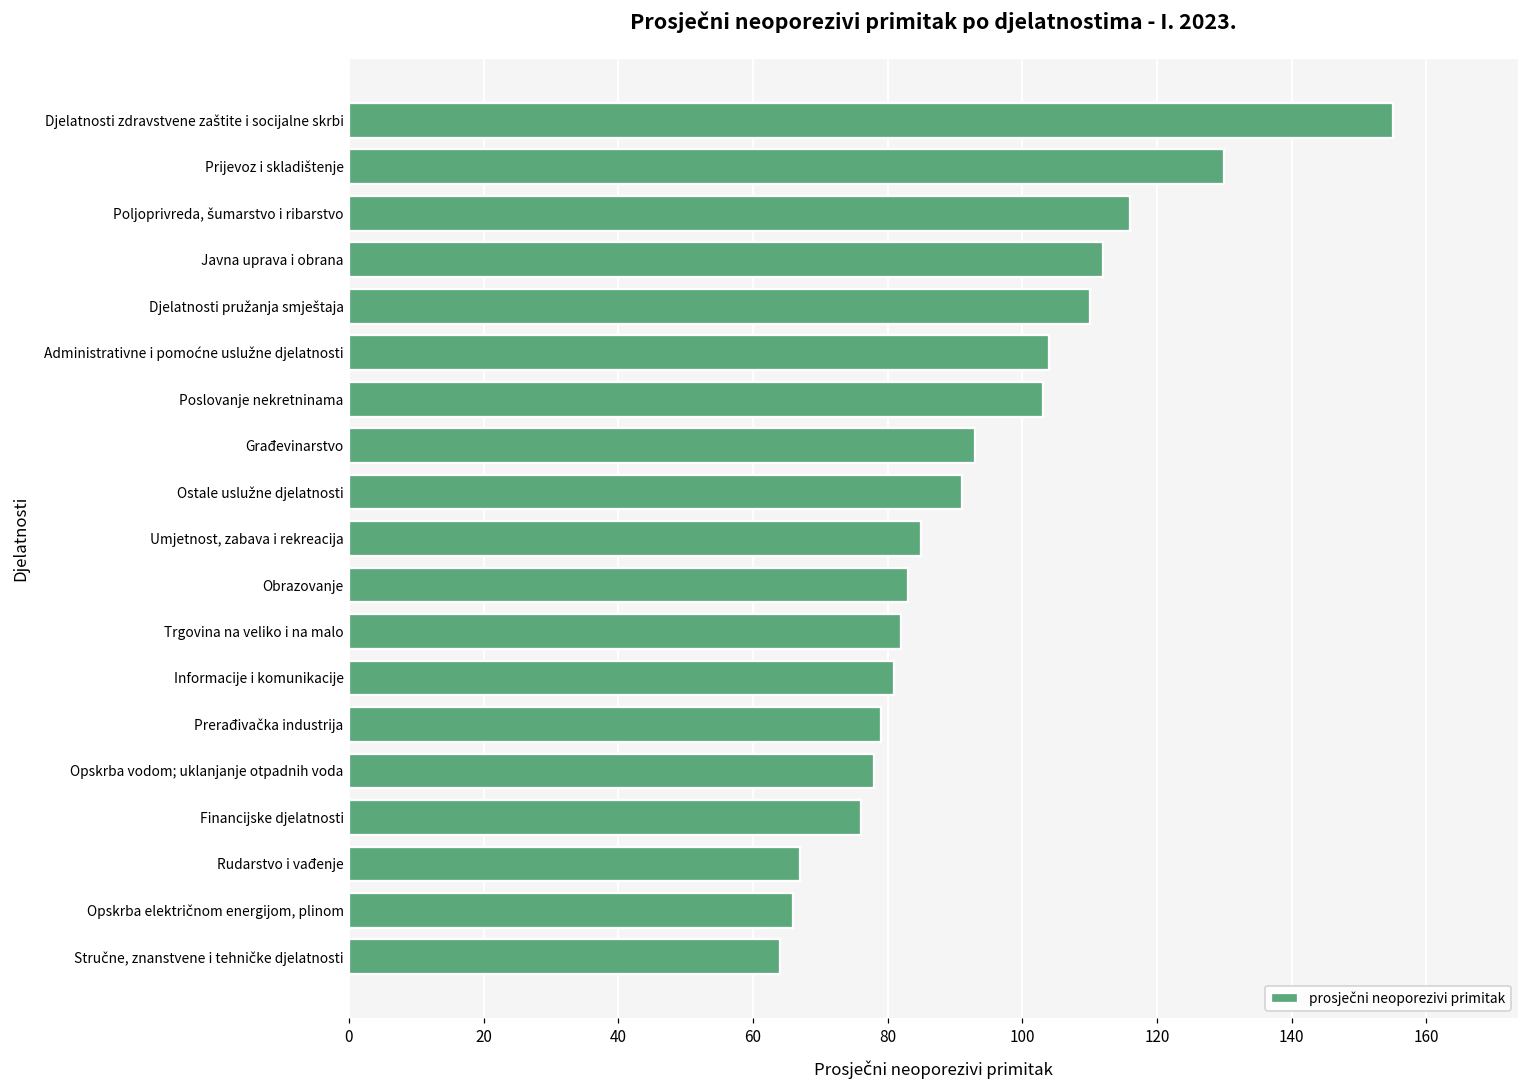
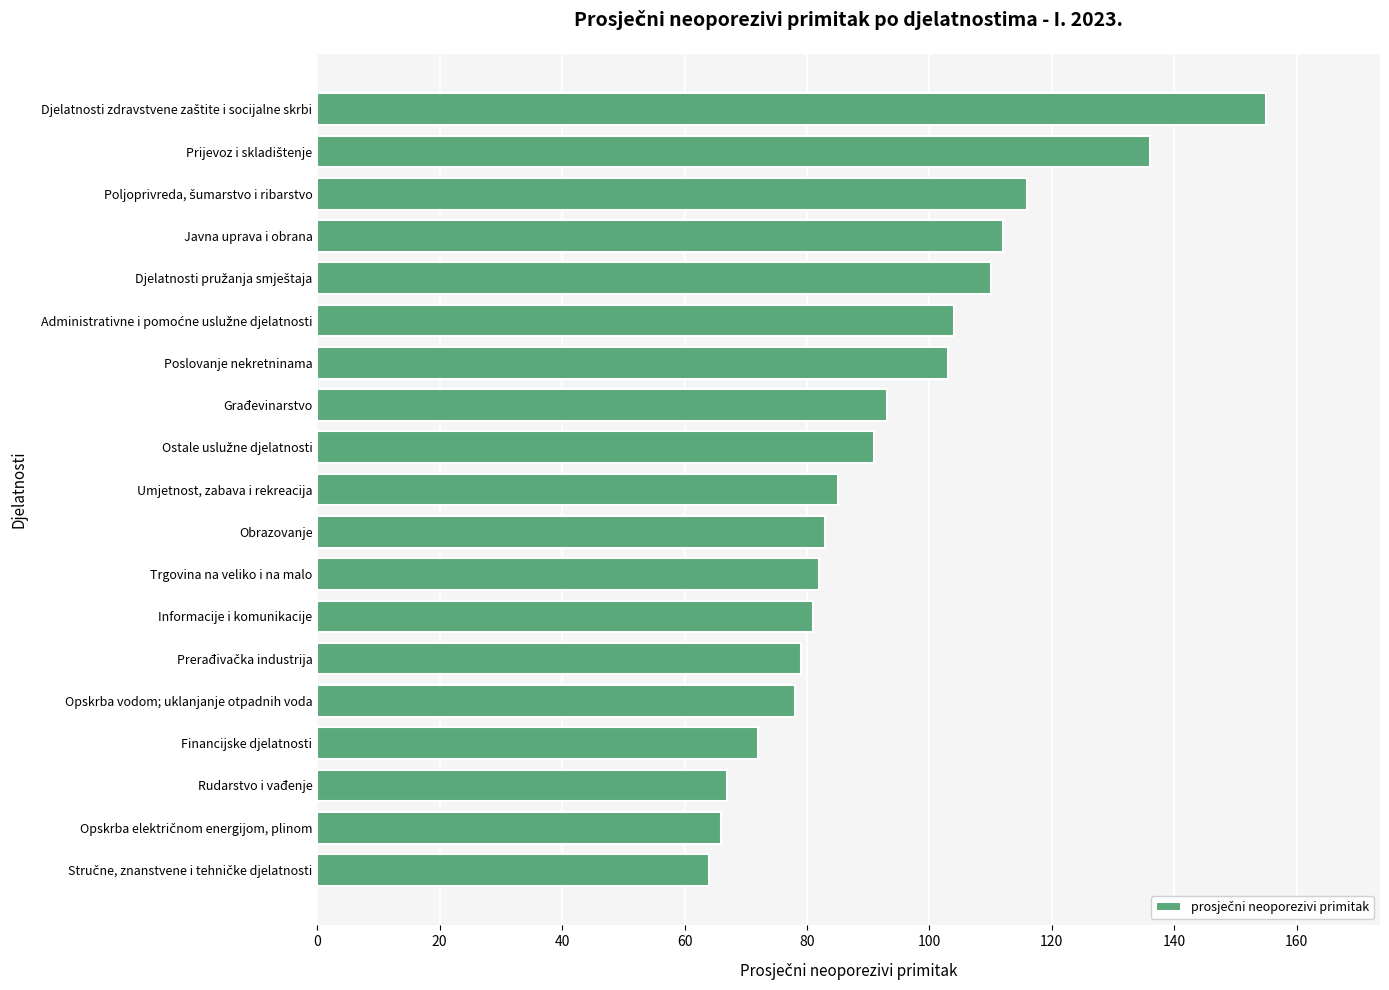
  {
    "Djelatnosti zdravstvene zaštite i socijalne skrbi": 155,
-   "Prijevoz i skladištenje": 130,
+   "Prijevoz i skladištenje": 136,
    "Poljoprivreda, šumarstvo i ribarstvo": 116,
    "Javna uprava i obrana": 112,
    "Djelatnosti pružanja smještaja": 110,
    "Administrativne i pomoćne uslužne djelatnosti": 104,
    "Poslovanje nekretninama": 103,
    "Građevinarstvo": 93,
    "Ostale uslužne djelatnosti": 91,
    "Umjetnost, zabava i rekreacija": 85,
    "Obrazovanje": 83,
    "Trgovina na veliko i na malo": 82,
    "Informacije i komunikacije": 81,
    "Prerađivačka industrija": 79,
    "Opskrba vodom; uklanjanje otpadnih voda": 78,
-   "Financijske djelatnosti": 76,
+   "Financijske djelatnosti": 72,
    "Rudarstvo i vađenje": 67,
    "Opskrba električnom energijom, plinom": 66,
    "Stručne, znanstvene i tehničke djelatnosti": 64
  }
